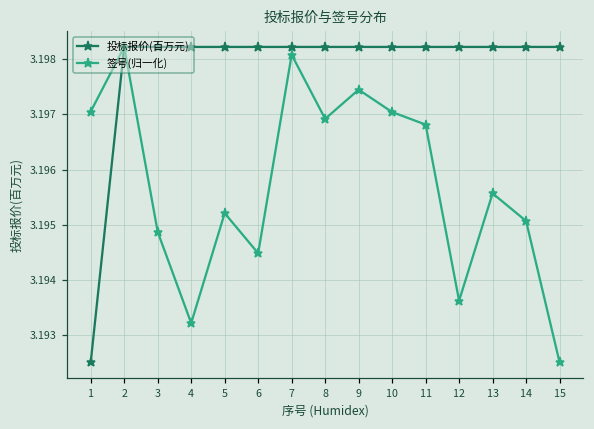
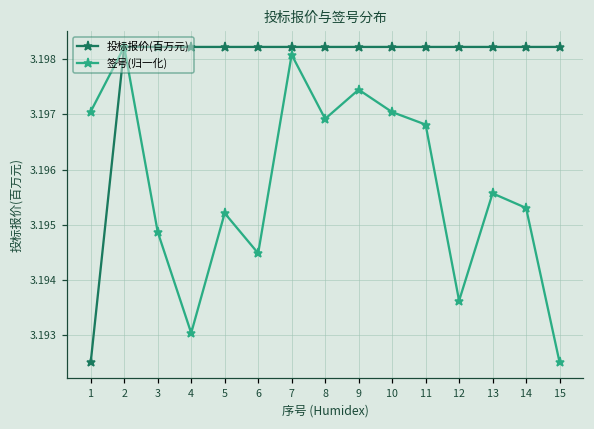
  {
    "投标报价(百万元)": {
      "1": 3.1925,
      "5": 3.1982,
      "6": 3.1982,
      "7": 3.1982,
      "8": 3.1982,
      "9": 3.1982,
      "10": 3.1982,
      "11": 3.1982,
      "12": 3.1982,
      "13": 3.1982,
      "14": 3.1982,
      "15": 3.1982
    },
    "签号(归一化)": {
      "1": 3.1971,
      "3": 3.1949,
-     "4": 3.1932,
+     "4": 3.1930,
      "5": 3.1952,
      "6": 3.1945,
      "7": 3.1981,
      "8": 3.1969,
      "9": 3.1975,
      "10": 3.1970,
      "11": 3.1968,
      "12": 3.1936,
      "13": 3.1956,
-     "14": 3.1951,
+     "14": 3.1953,
      "15": 3.1925
    }
  }
